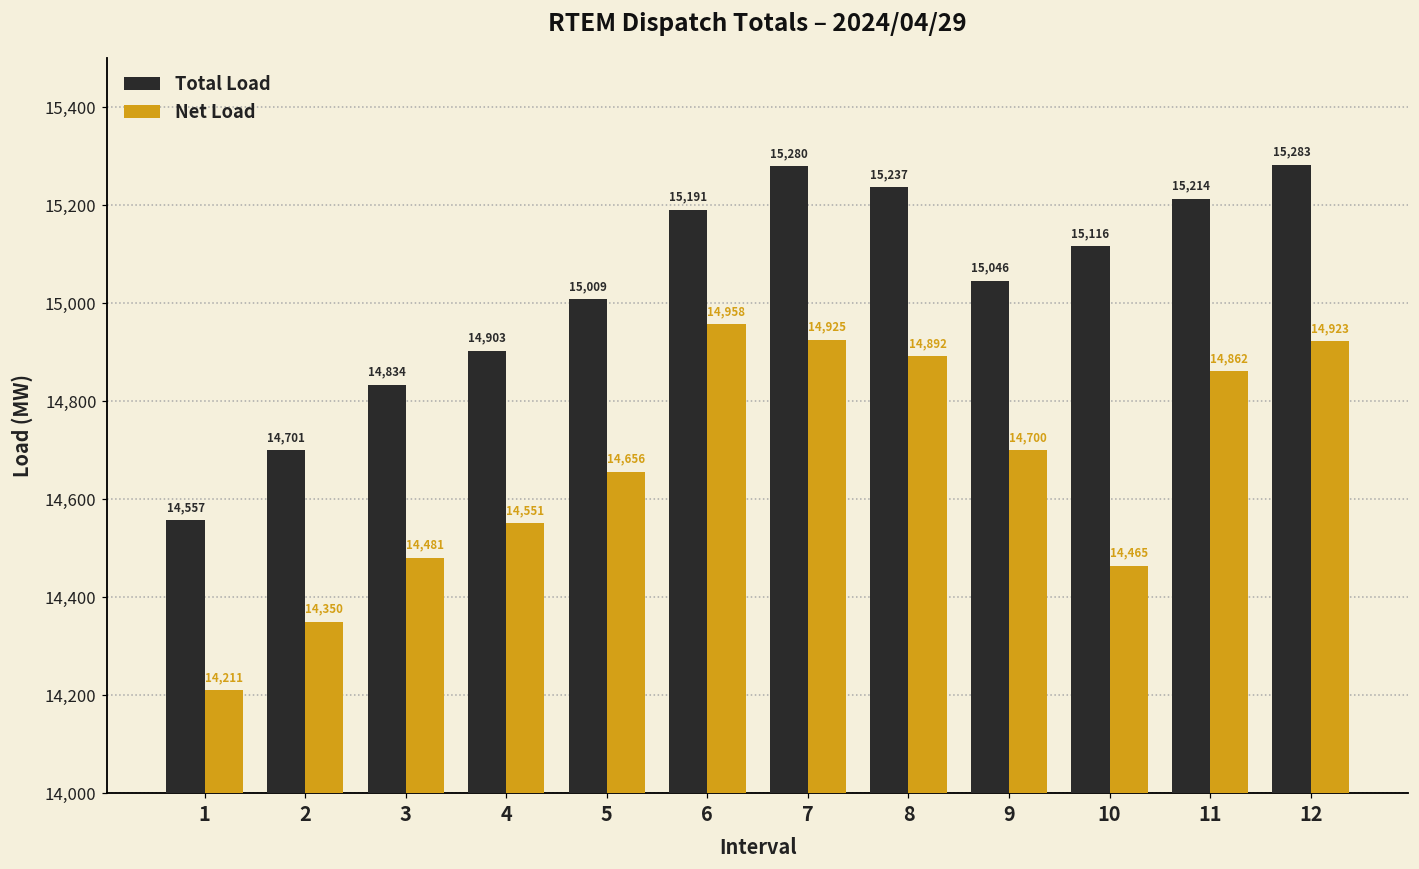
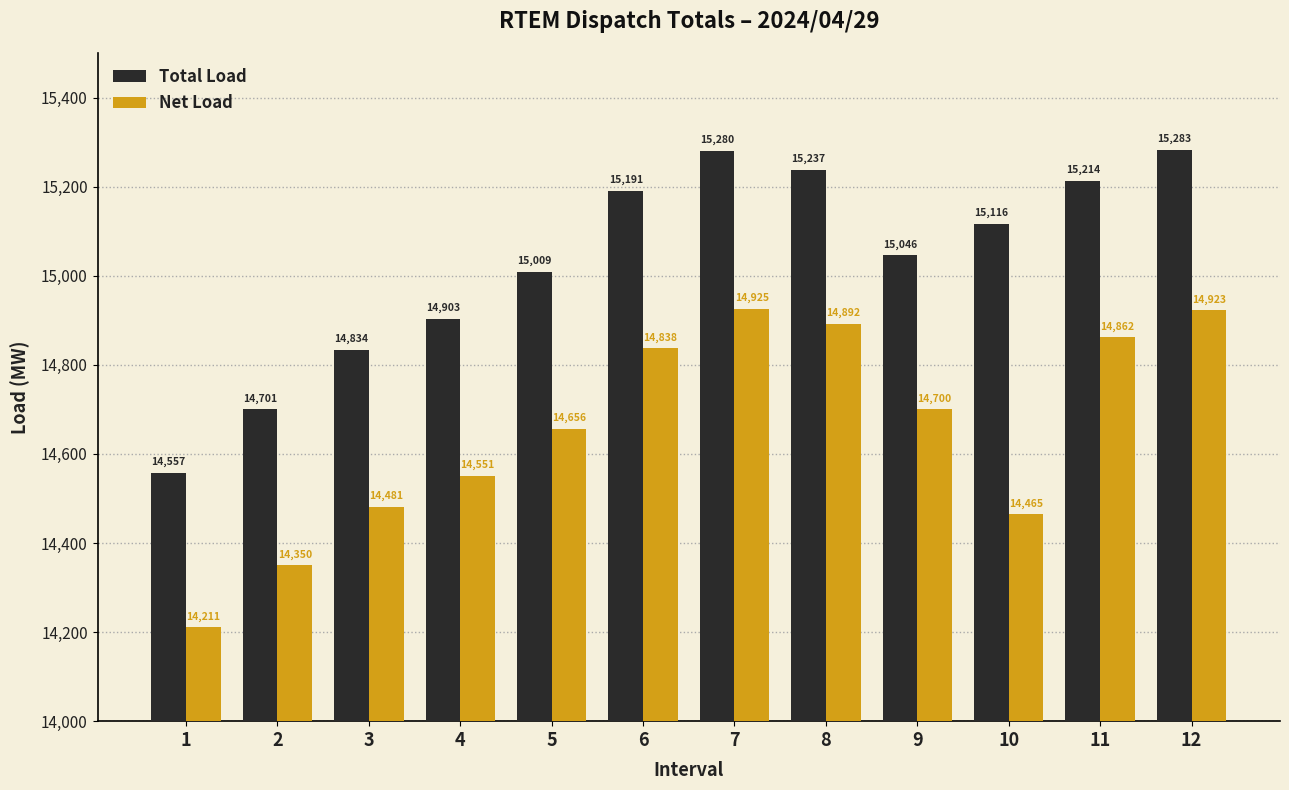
  {
    "Total Load": {
      "1": "14,557",
      "2": "14,701",
      "3": "14,834",
      "4": "14,903",
      "5": "15,009",
      "6": "15,191",
      "7": "15,280",
      "8": "15,237",
      "9": "15,046",
      "10": "15,116",
      "11": "15,214",
      "12": "15,283"
    },
    "Net Load": {
      "1": "14,211",
      "2": "14,350",
      "3": "14,481",
      "4": "14,551",
      "5": "14,656",
-     "6": "14,958",
+     "6": "14,838",
      "7": "14,925",
      "8": "14,892",
      "9": "14,700",
      "10": "14,465",
      "11": "14,862",
      "12": "14,923"
    }
  }
